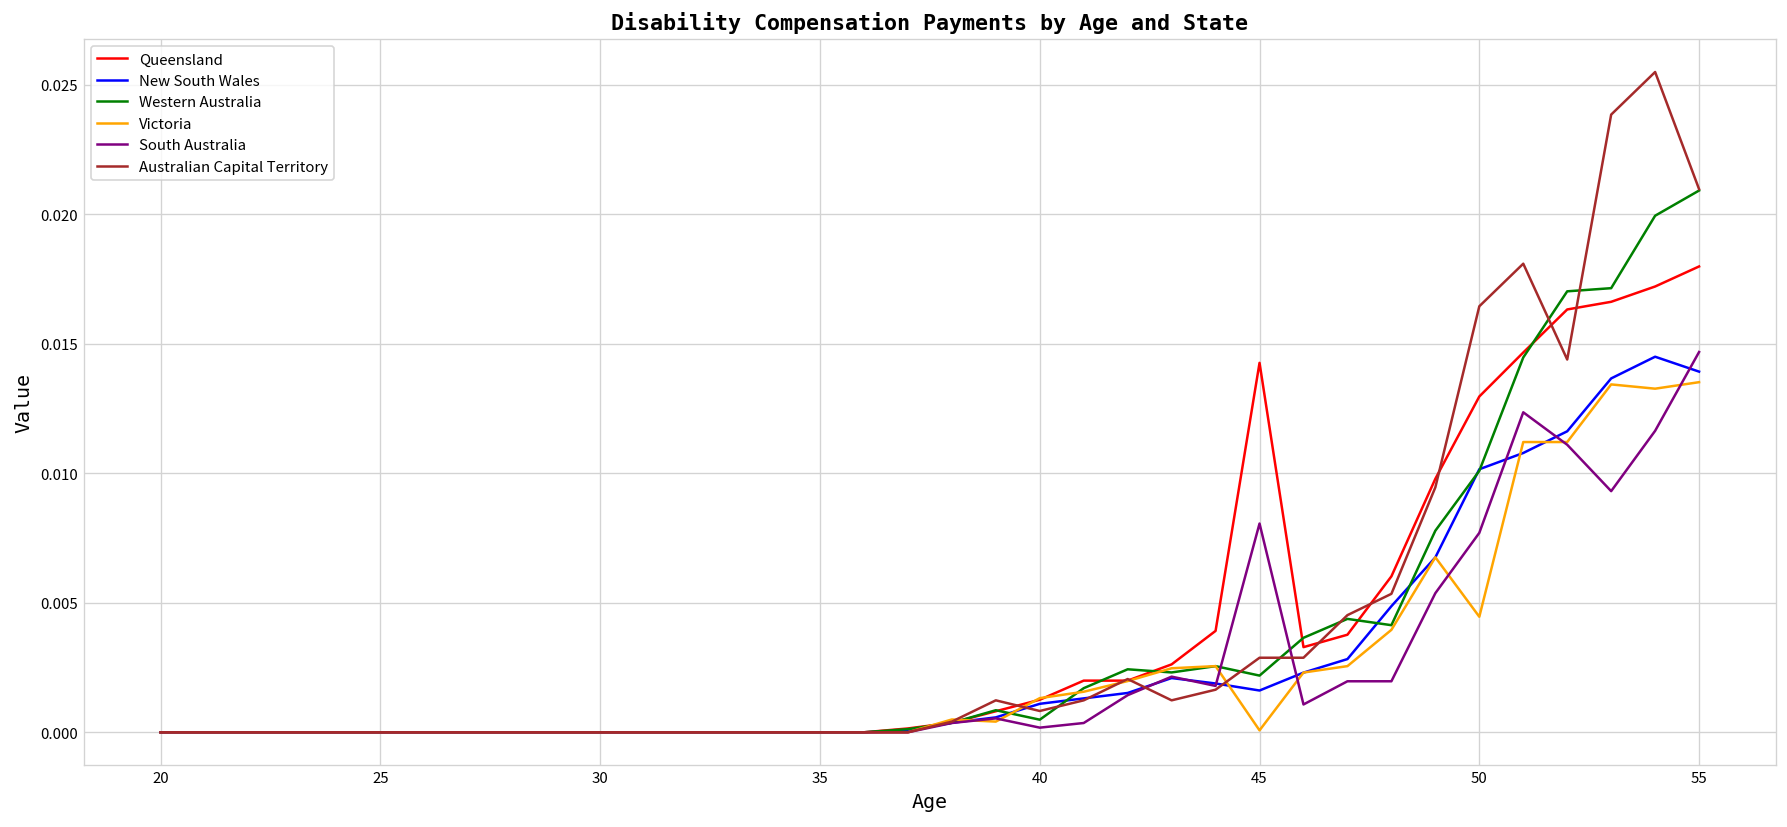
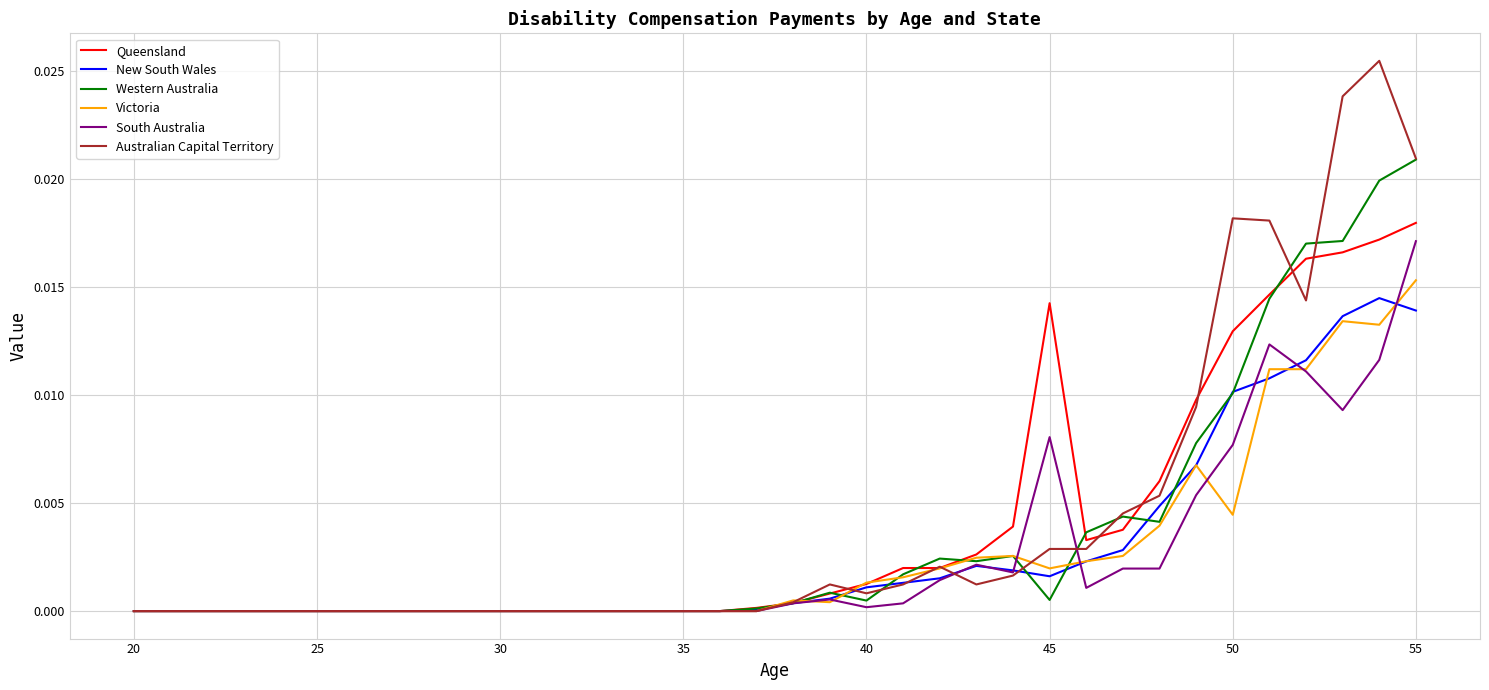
  {
    "Queensland": {
      "45": 0.0143,
      "50": 0.0130,
      "55": 0.0180
    },
    "New South Wales": {
      "40": 0.0011,
      "45": 0.0016,
      "55": 0.0139
    },
    "Western Australia": {
      "40": 0.0005,
-     "45": 0.0022
+     "45": 0.0005
    },
    "Victoria": {
-     "45": 0.0001,
+     "45": 0.0020,
      "50": 0.0045,
-     "55": 0.0135
+     "55": 0.0153
    },
    "South Australia": {
      "40": 0.0002,
      "45": 0.0081,
      "50": 0.0077,
-     "55": 0.0147
+     "55": 0.0171
    },
    "Australian Capital Territory": {
      "40": 0.0008,
      "45": 0.0029,
-     "50": 0.0164
+     "50": 0.0182
    }
  }
